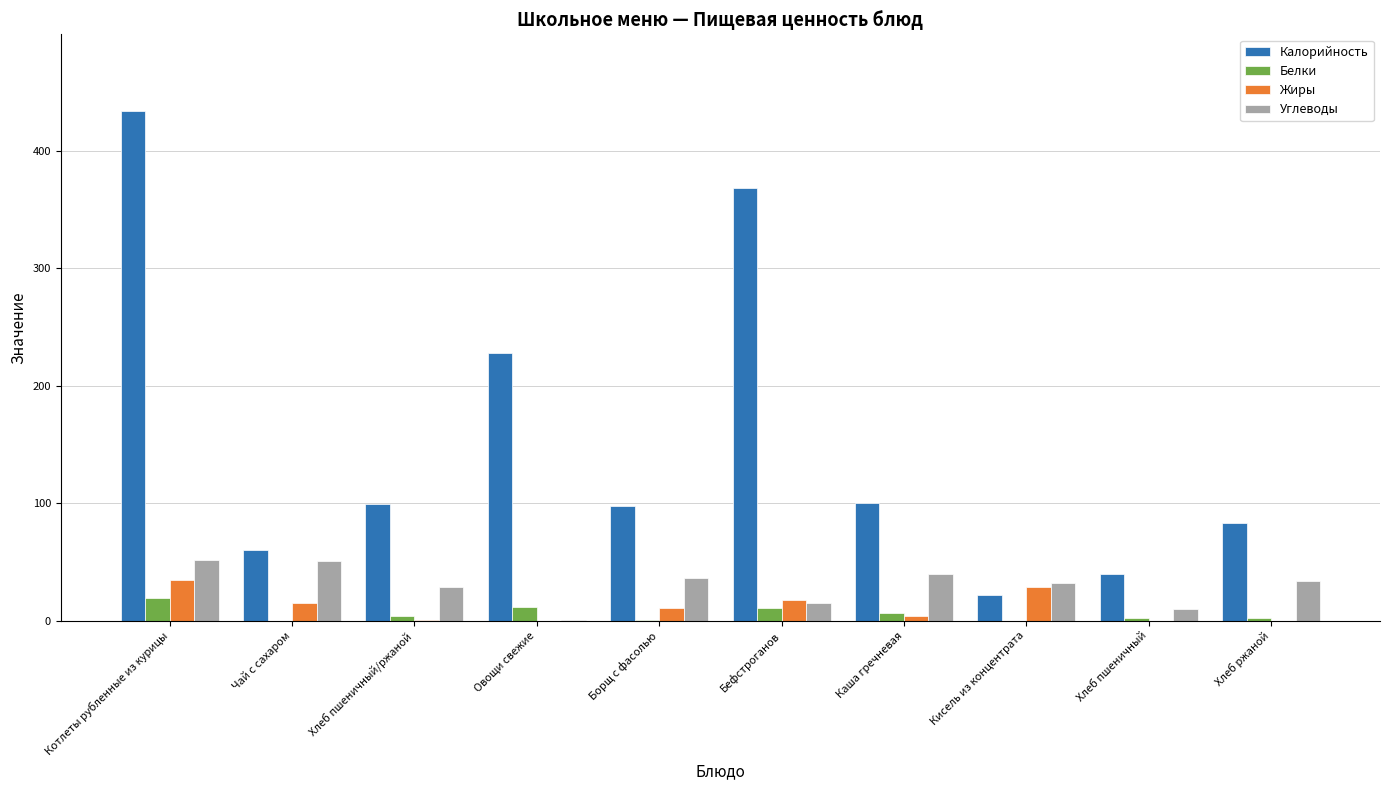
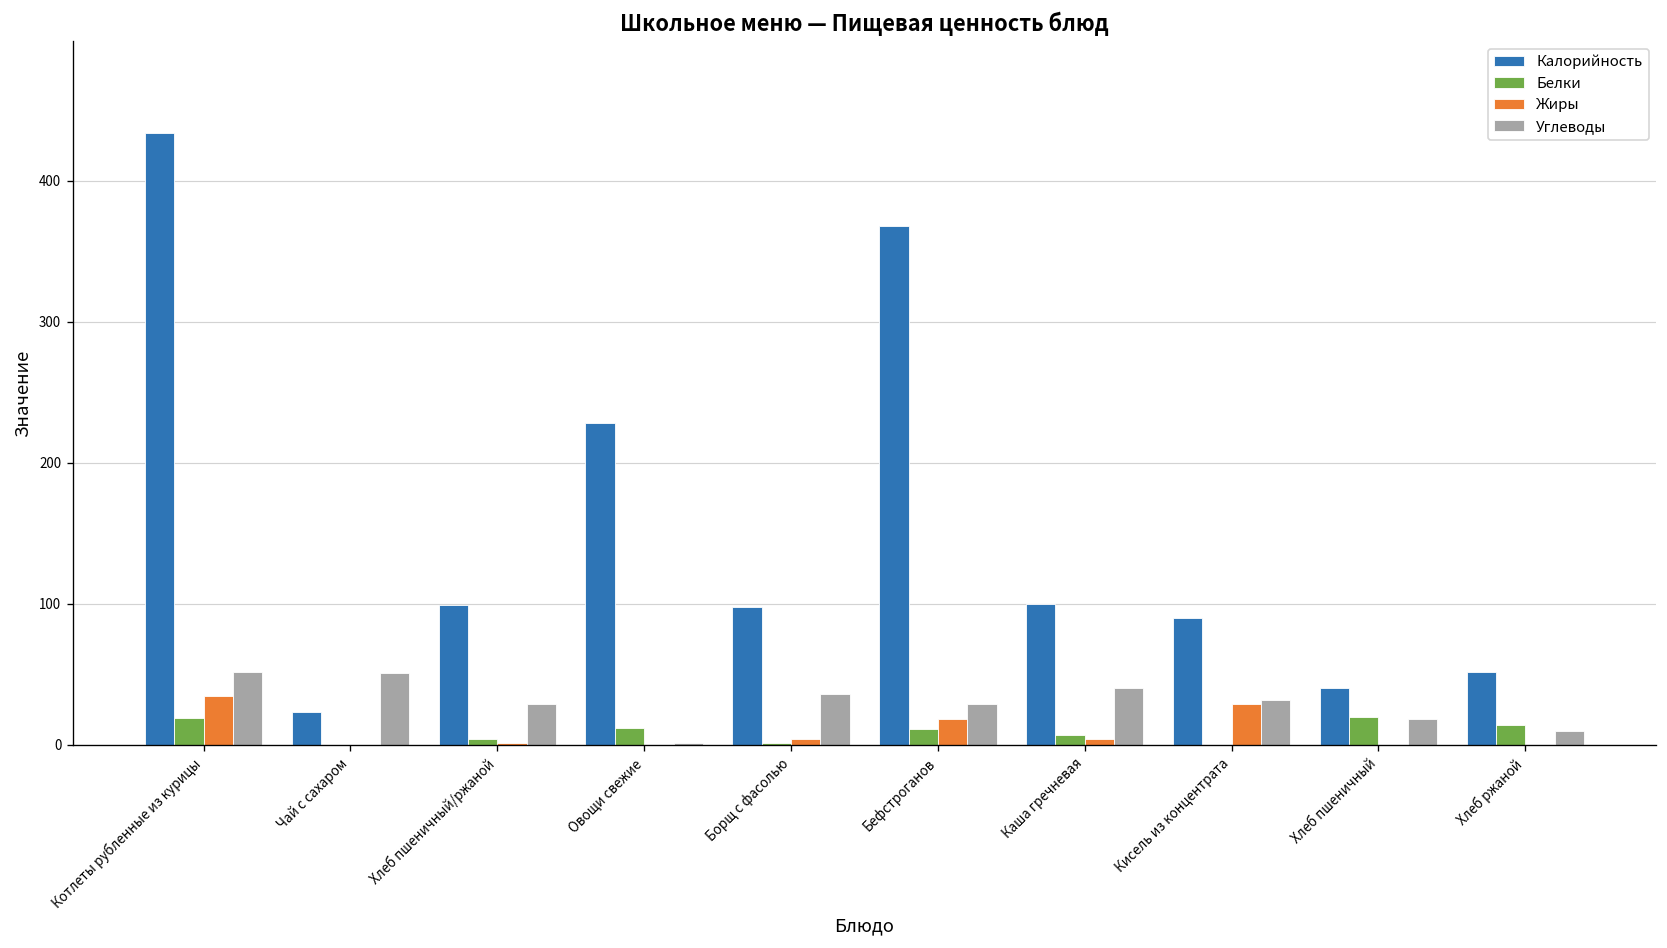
  {
    "Калорийность": {
      "Котлеты рубленные из курицы": 434,
-     "Чай с сахаром": 60,
+     "Чай с сахаром": 23,
      "Хлеб пшеничный/ржаной": 99,
      "Овощи свежие": 228,
      "Борщ с фасолью": 98,
      "Бефстроганов": 368,
      "Каша гречневая": 100,
-     "Кисель из концентрата": 22,
+     "Кисель из концентрата": 90,
      "Хлеб пшеничный": 40,
-     "Хлеб ржаной": 83
+     "Хлеб ржаной": 52
    },
    "Белки": {
      "Котлеты рубленные из курицы": 19,
      "Чай с сахаром": 0,
      "Хлеб пшеничный/ржаной": 4,
      "Овощи свежие": 12,
      "Бефстроганов": 11,
      "Каша гречневая": 7,
      "Кисель из концентрата": 0,
-     "Хлеб пшеничный": 2,
-     "Хлеб ржаной": 2
+     "Хлеб пшеничный": 20,
+     "Хлеб ржаной": 14
    },
    "Жиры": {
      "Котлеты рубленные из курицы": 35,
-     "Чай с сахаром": 15,
+     "Чай с сахаром": 0,
      "Овощи свежие": 0,
-     "Борщ с фасолью": 11,
+     "Борщ с фасолью": 4,
      "Бефстроганов": 18,
      "Каша гречневая": 4,
      "Кисель из концентрата": 29,
      "Хлеб пшеничный": 0,
      "Хлеб ржаной": 0
    },
    "Углеводы": {
      "Котлеты рубленные из курицы": 52,
      "Чай с сахаром": 51,
      "Хлеб пшеничный/ржаной": 29,
      "Борщ с фасолью": 36,
-     "Бефстроганов": 15,
+     "Бефстроганов": 29,
      "Каша гречневая": 40,
      "Кисель из концентрата": 32,
-     "Хлеб пшеничный": 10,
-     "Хлеб ржаной": 34
+     "Хлеб пшеничный": 18,
+     "Хлеб ржаной": 10
    }
  }
